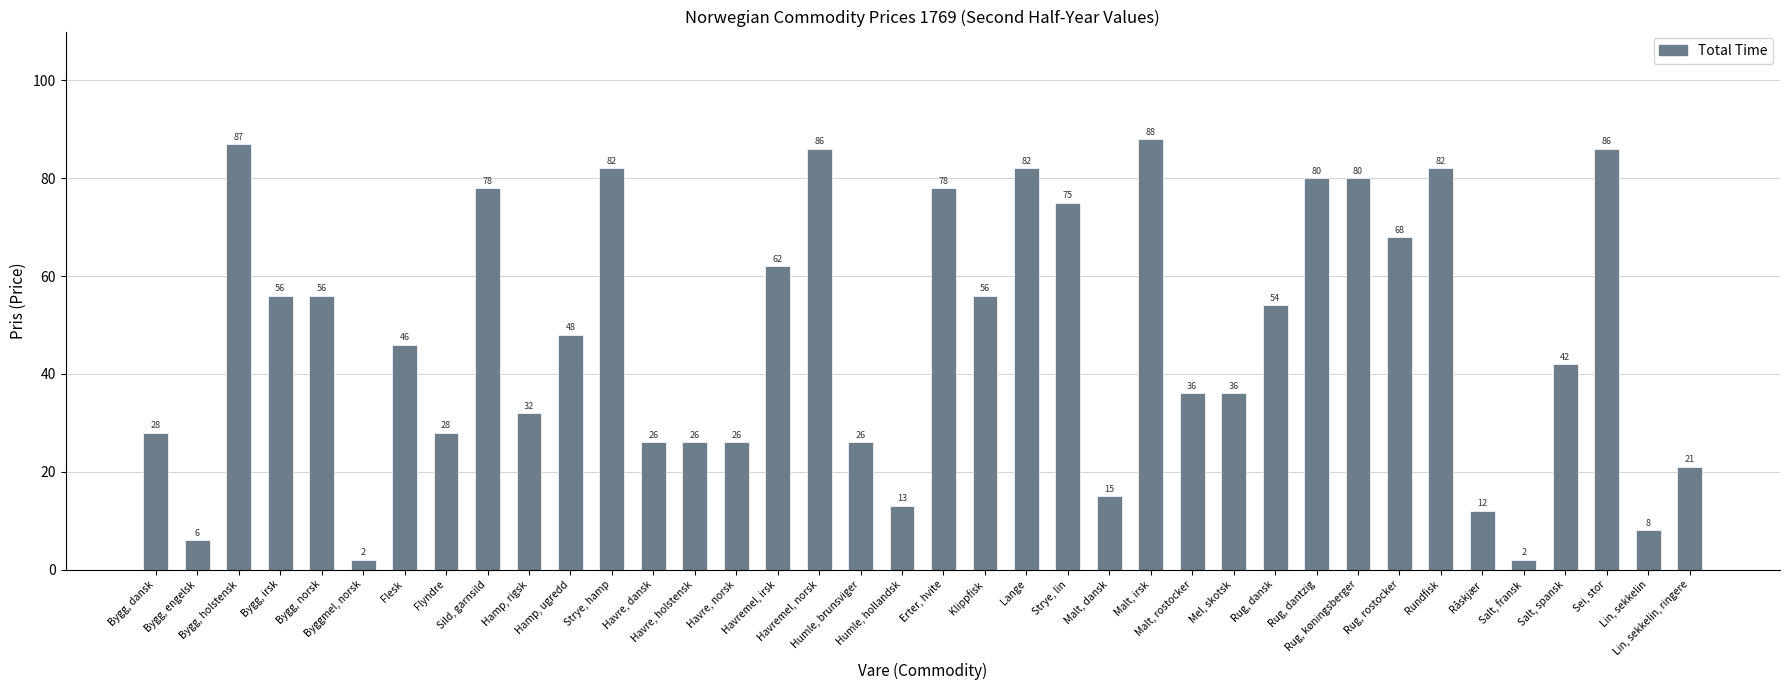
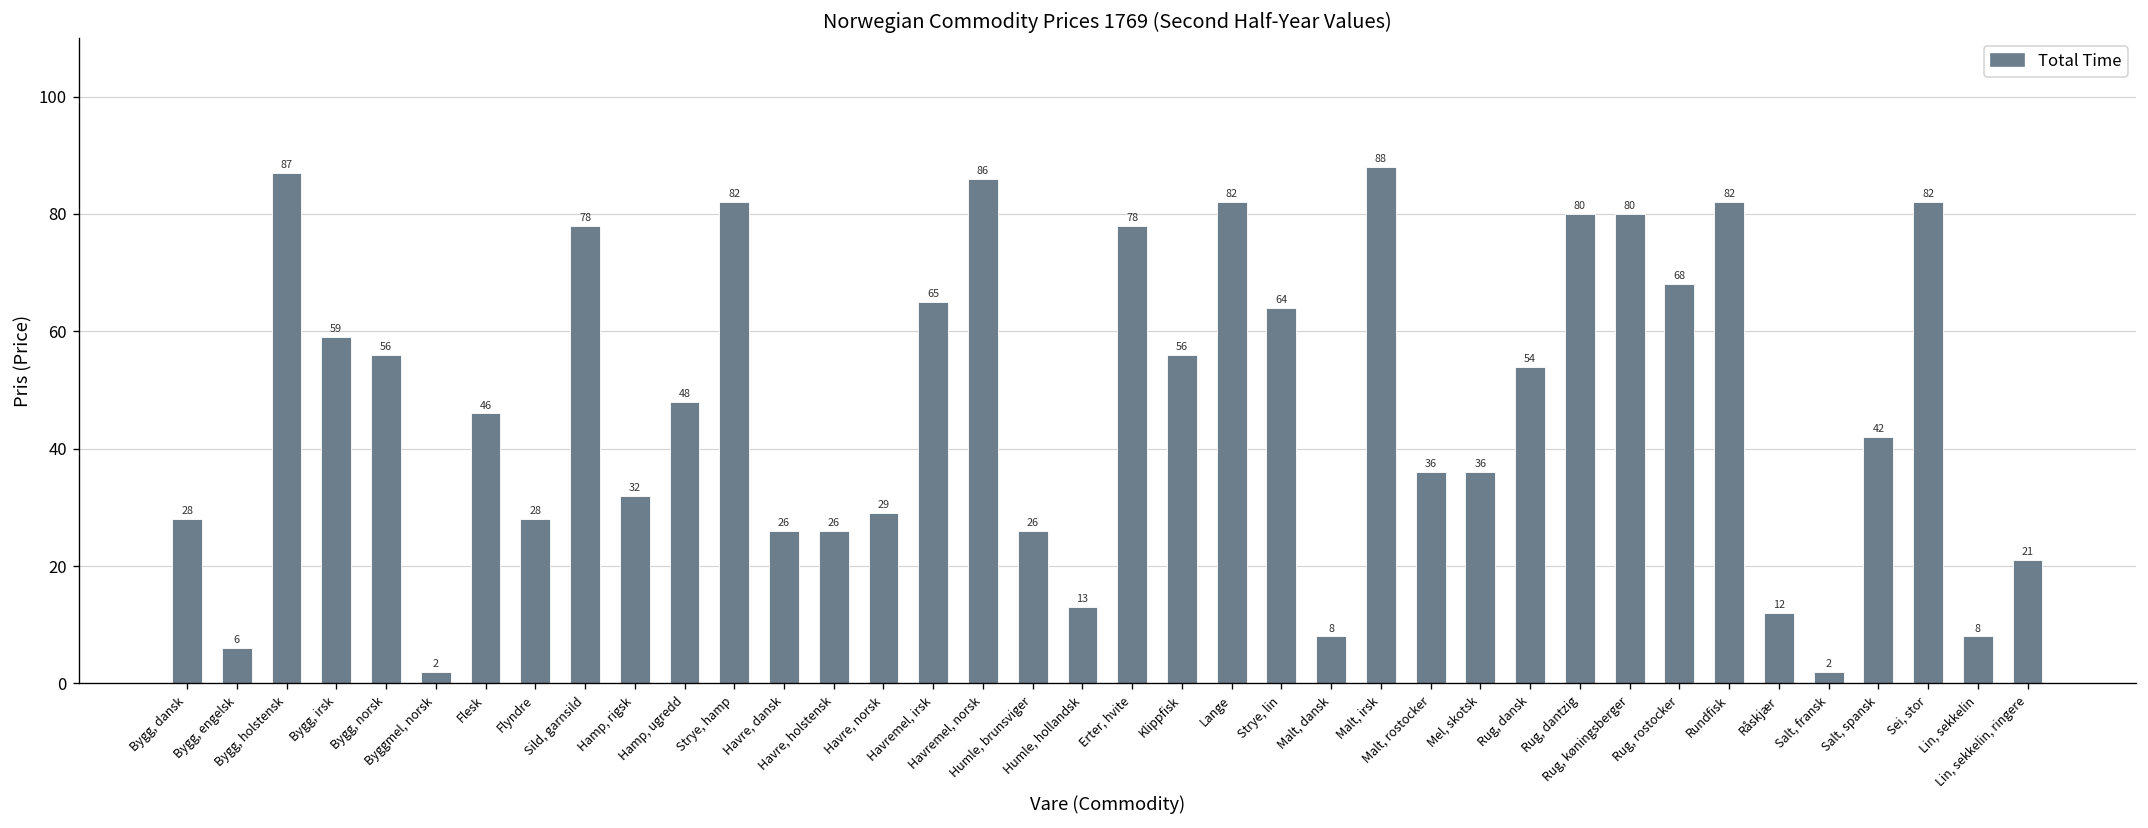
  {
    "Bygg, dansk": 28,
    "Bygg, engelsk": 6,
    "Bygg, holstensk": 87,
-   "Bygg, irsk": 56,
+   "Bygg, irsk": 59,
    "Bygg, norsk": 56,
    "Byggmel, norsk": 2,
    "Flesk": 46,
    "Flyndre": 28,
    "Sild, garnsild": 78,
    "Hamp, rigsk": 32,
    "Hamp, ugredd": 48,
    "Strye, hamp": 82,
    "Havre, dansk": 26,
    "Havre, holstensk": 26,
-   "Havre, norsk": 26,
-   "Havremel, irsk": 62,
+   "Havre, norsk": 29,
+   "Havremel, irsk": 65,
    "Havremel, norsk": 86,
    "Humle, brunsviger": 26,
    "Humle, hollandsk": 13,
    "Erter, hvite": 78,
    "Klippfisk": 56,
    "Lange": 82,
-   "Strye, lin": 75,
-   "Malt, dansk": 15,
+   "Strye, lin": 64,
+   "Malt, dansk": 8,
    "Malt, irsk": 88,
    "Malt, rostocker": 36,
    "Mel, skotsk": 36,
    "Rug, dansk": 54,
    "Rug, dantzig": 80,
    "Rug, køningsberger": 80,
    "Rug, rostocker": 68,
    "Rundfisk": 82,
    "Råskjær": 12,
    "Salt, fransk": 2,
    "Salt, spansk": 42,
-   "Sei, stor": 86,
+   "Sei, stor": 82,
    "Lin, sekkelin": 8,
    "Lin, sekkelin, ringere": 21
  }
